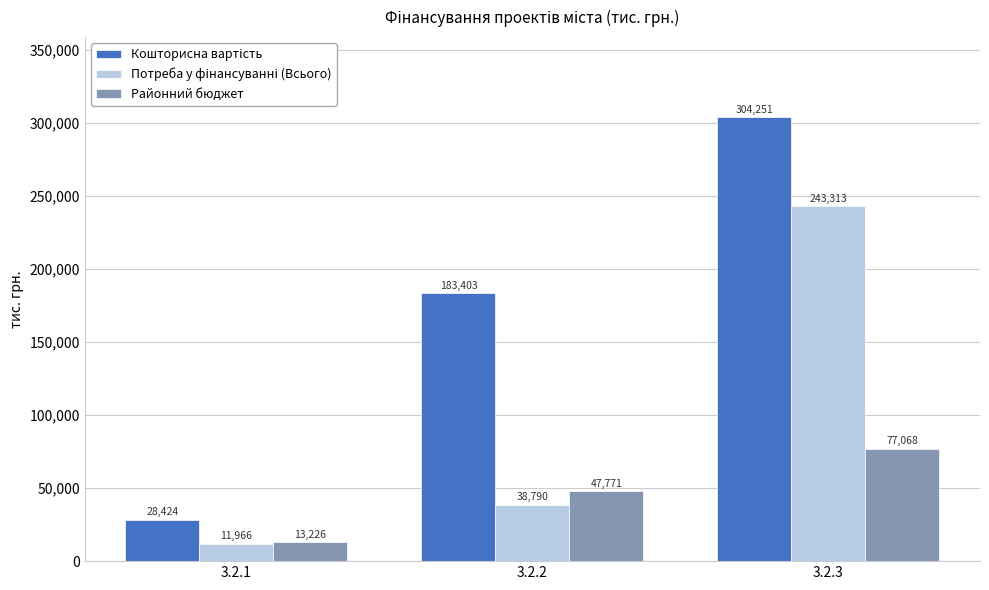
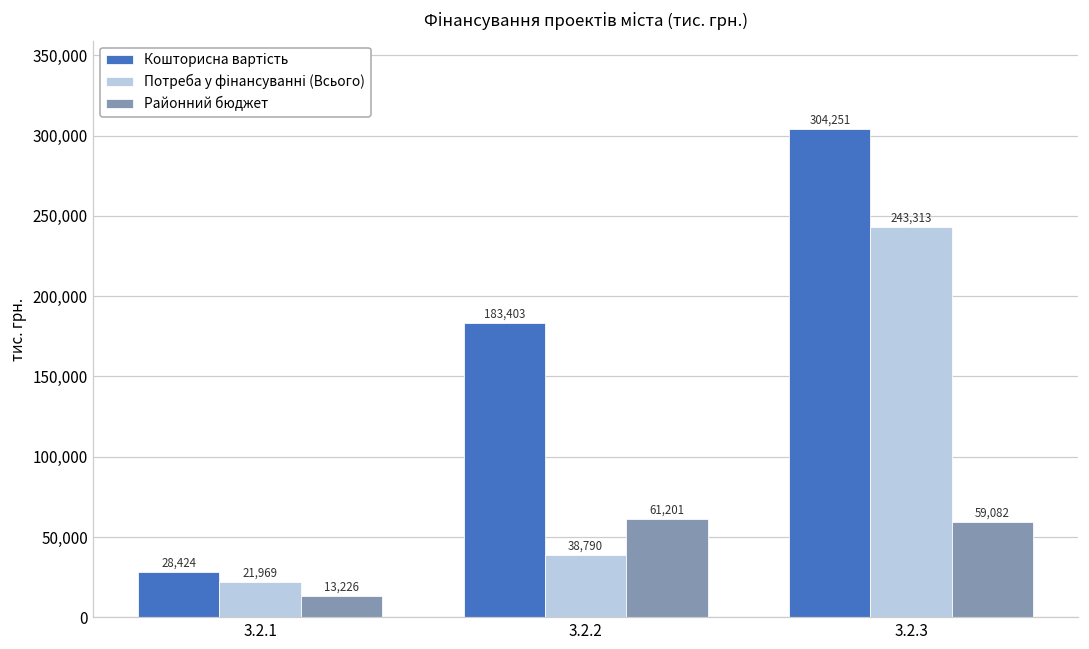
  {
    "Кошторисна вартість": {
      "3.2.1": "28,424",
      "3.2.2": "183,403",
      "3.2.3": "304,251"
    },
    "Потреба у фінансуванні (Всього)": {
-     "3.2.1": "11,966",
+     "3.2.1": "21,969",
      "3.2.2": "38,790",
      "3.2.3": "243,313"
    },
    "Районний бюджет": {
      "3.2.1": "13,226",
-     "3.2.2": "47,771",
-     "3.2.3": "77,068"
+     "3.2.2": "61,201",
+     "3.2.3": "59,082"
    }
  }
